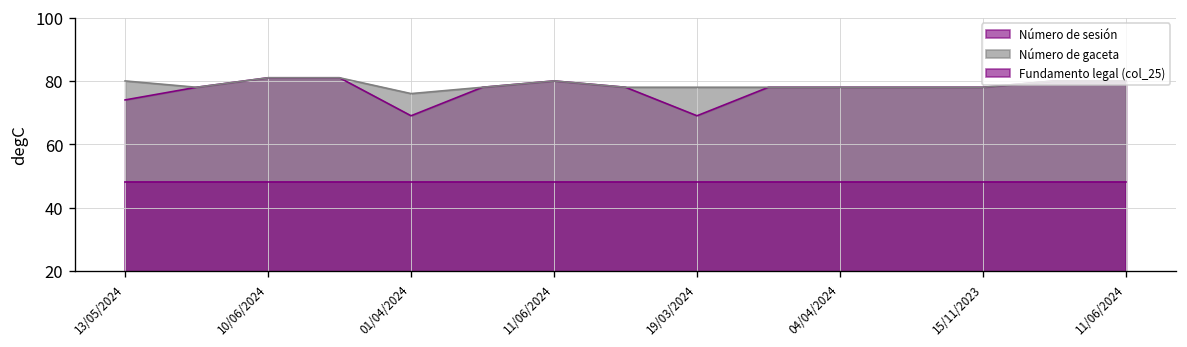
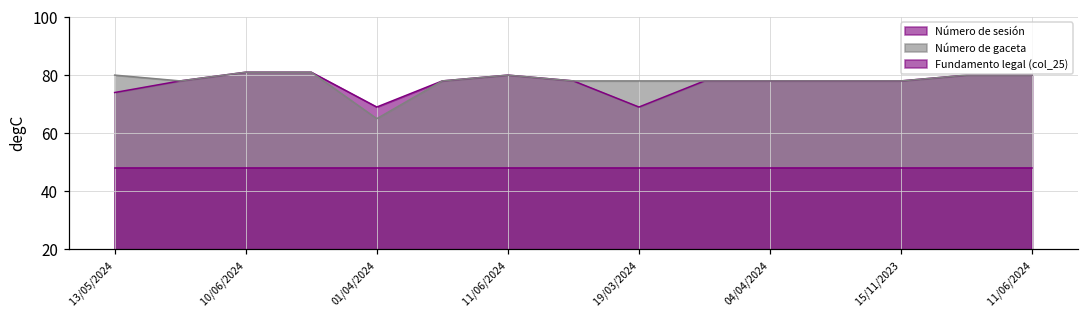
  {
    "Número de gaceta": {
      "13/05/2024": 80,
-     "01/04/2024": 76,
+     "01/04/2024": 65,
      "19/03/2024": 78
    }
  }
